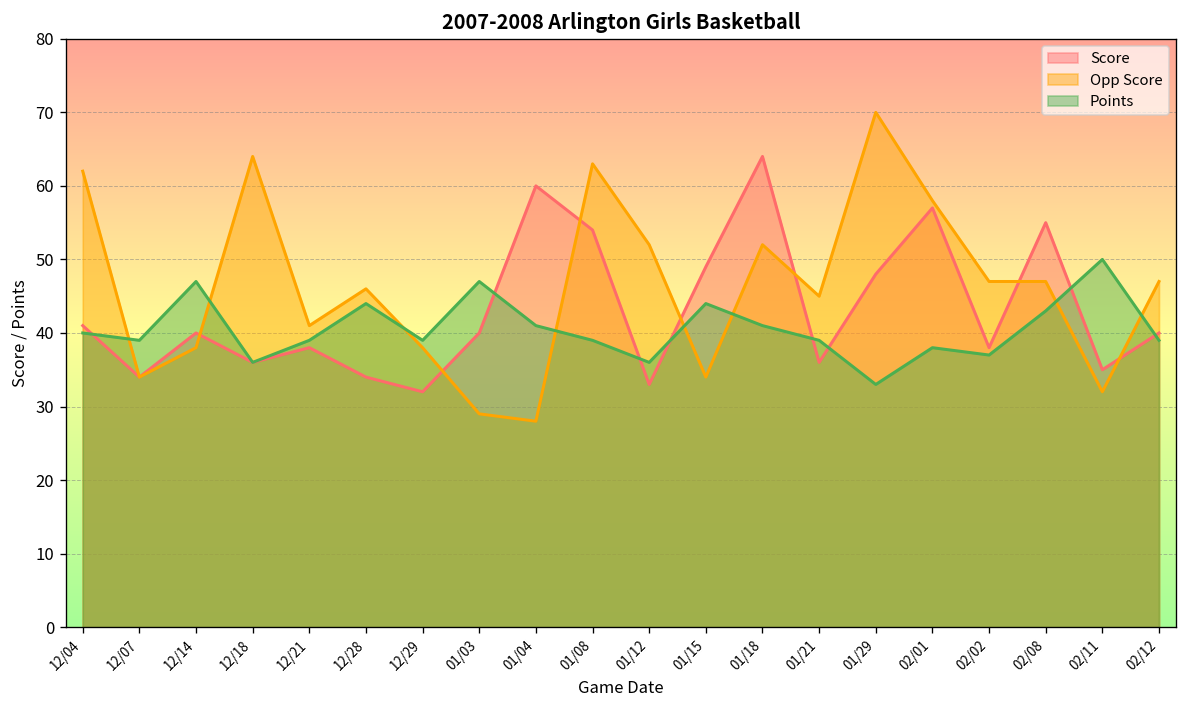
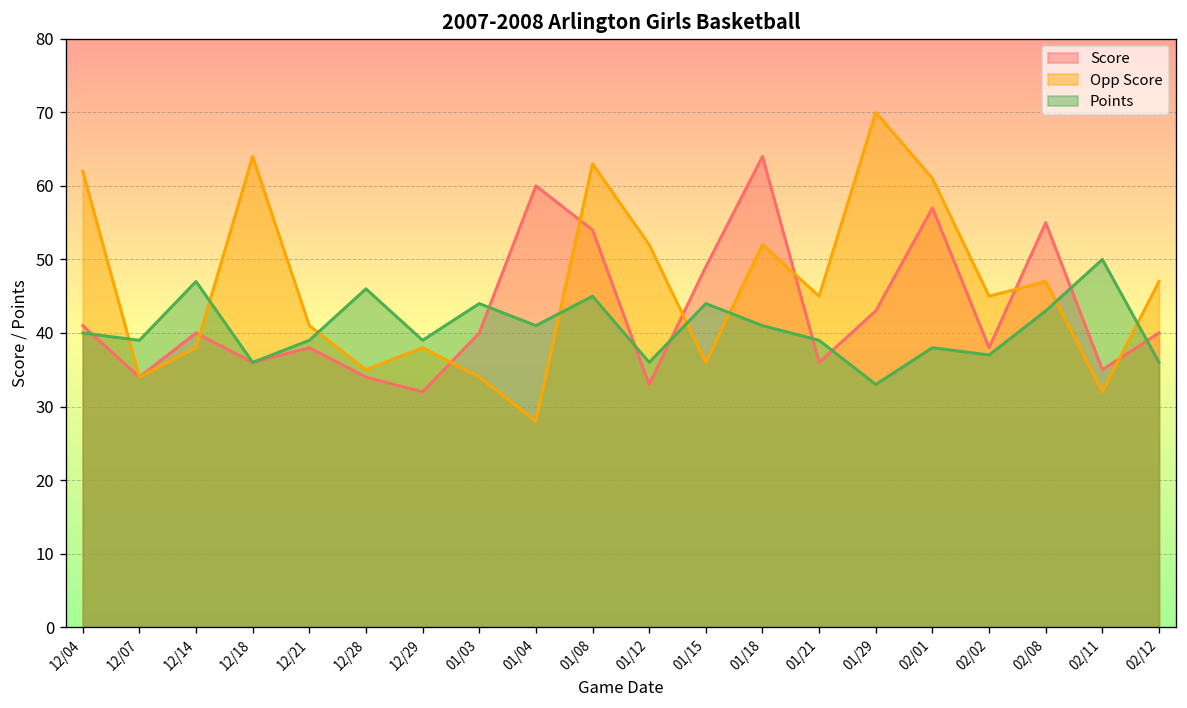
  {
    "Score": {
      "12/04": 41,
      "12/14": 40,
      "12/21": 38,
      "12/28": 34,
      "12/29": 32,
      "01/03": 40,
      "01/04": 60,
      "01/08": 54,
      "01/12": 33,
      "01/15": 49,
      "01/18": 64,
      "01/21": 36,
-     "01/29": 48,
+     "01/29": 43,
      "02/01": 57,
      "02/02": 38,
      "02/08": 55,
      "02/11": 35,
      "02/12": 40
    },
    "Opp Score": {
      "12/04": 62,
      "12/14": 38,
      "12/18": 64,
      "12/21": 41,
-     "12/28": 46,
+     "12/28": 35,
      "12/29": 38,
-     "01/03": 29,
+     "01/03": 34,
      "01/04": 28,
      "01/08": 63,
      "01/12": 52,
-     "01/15": 34,
+     "01/15": 36,
      "01/18": 52,
      "01/21": 45,
      "01/29": 70,
-     "02/01": 58,
-     "02/02": 47,
+     "02/01": 61,
+     "02/02": 45,
      "02/08": 47,
      "02/11": 32,
      "02/12": 47
    },
    "Points": {
      "12/04": 40,
      "12/07": 39,
      "12/14": 47,
      "12/21": 39,
-     "12/28": 44,
+     "12/28": 46,
      "12/29": 39,
-     "01/03": 47,
+     "01/03": 44,
      "01/04": 41,
-     "01/08": 39,
+     "01/08": 45,
      "01/12": 36,
      "01/15": 44,
      "01/18": 41,
      "01/21": 39,
      "01/29": 33,
      "02/01": 38,
      "02/02": 37,
      "02/08": 43,
      "02/11": 50,
-     "02/12": 39
+     "02/12": 36
    }
  }
